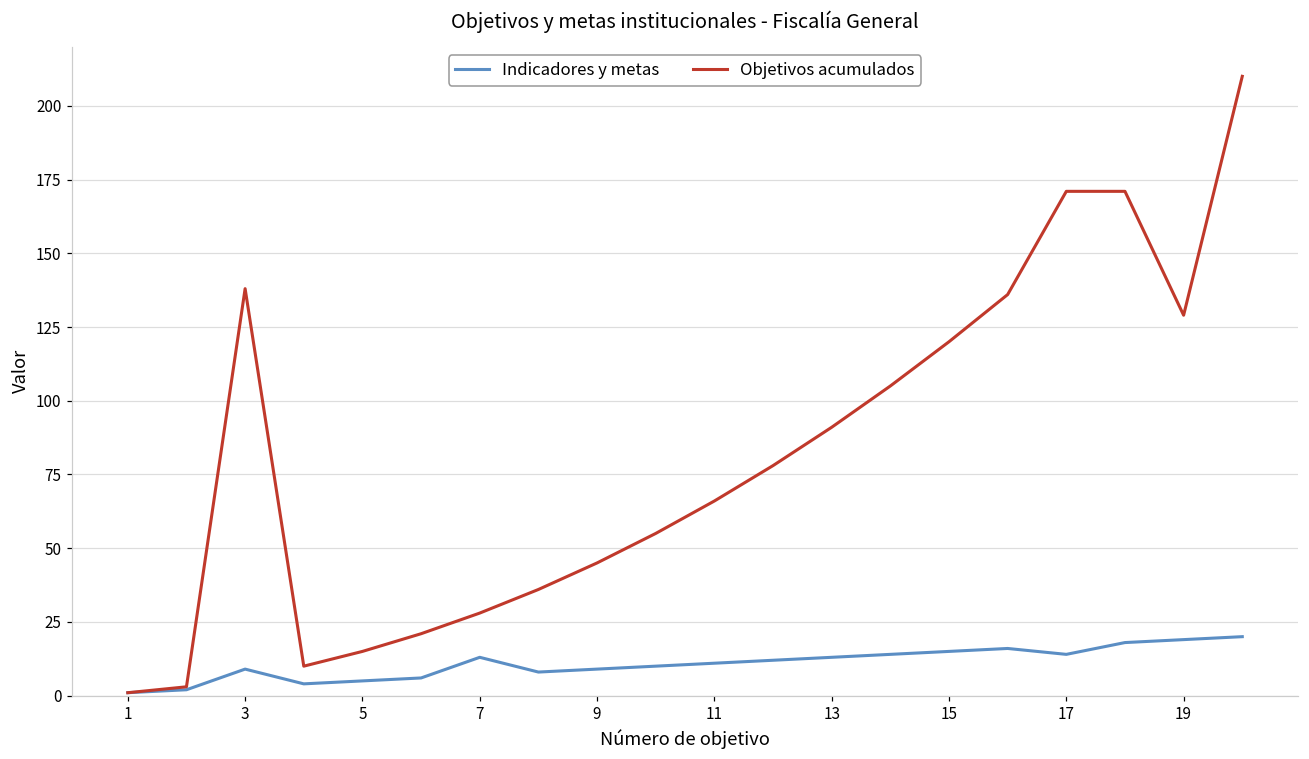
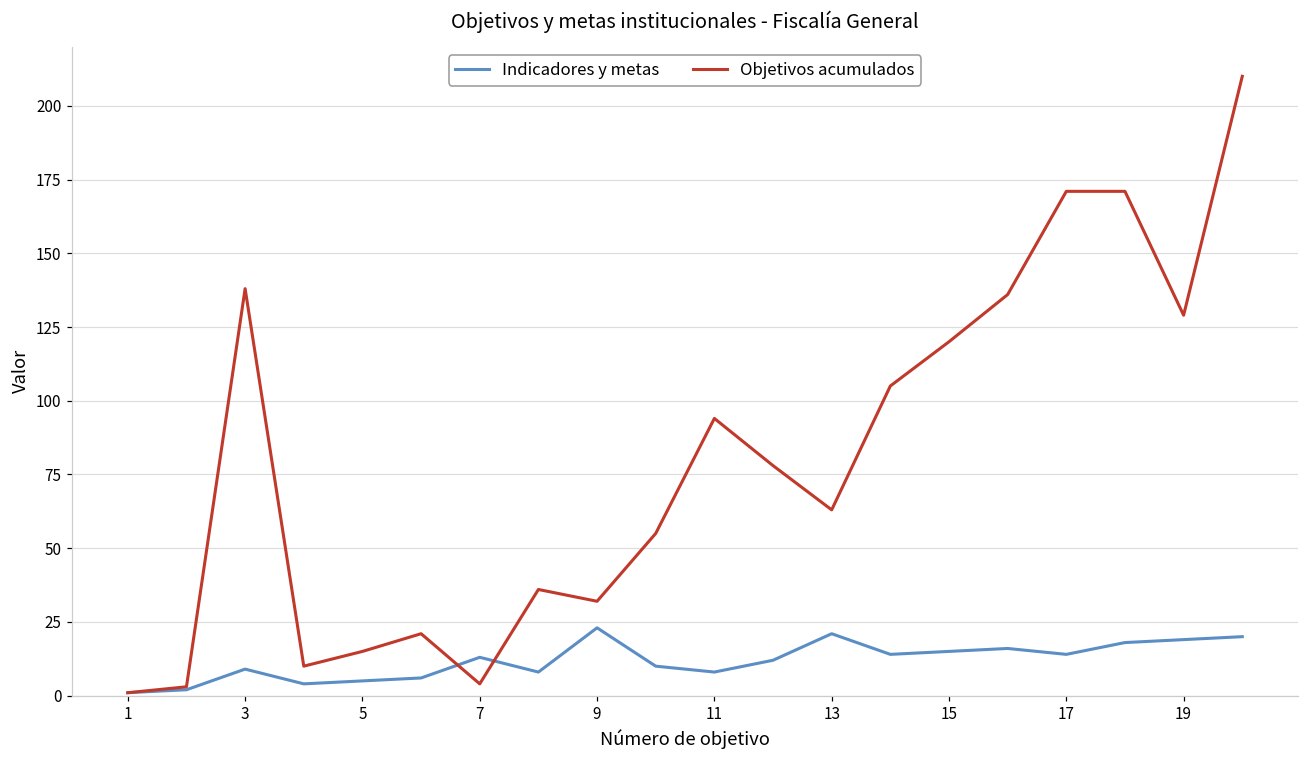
  {
    "Indicadores y metas": {
      "3": 9,
      "5": 5,
      "7": 13,
-     "9": 9,
-     "11": 11,
-     "13": 13,
+     "9": 23,
+     "11": 8,
+     "13": 21,
      "15": 15,
      "17": 14,
      "19": 19
    },
    "Objetivos acumulados": {
      "3": 138,
      "5": 15,
-     "7": 28,
-     "9": 45,
-     "11": 66,
-     "13": 91,
+     "7": 4,
+     "9": 32,
+     "11": 94,
+     "13": 63,
      "15": 120,
      "17": 171,
      "19": 129
    }
  }
